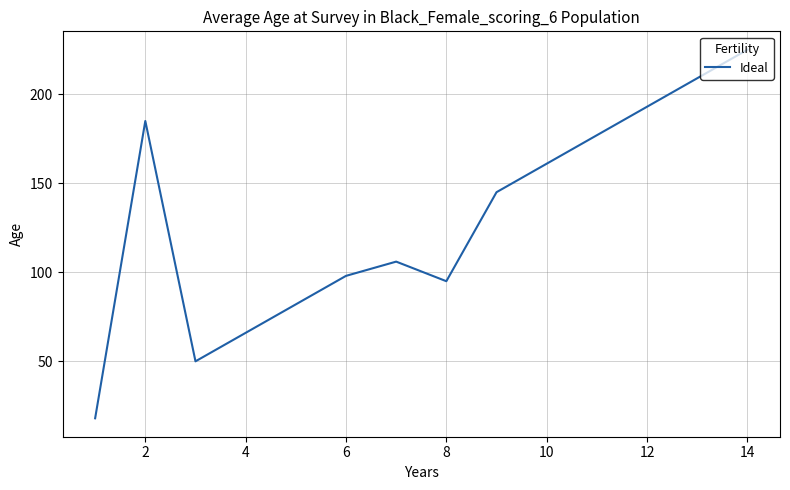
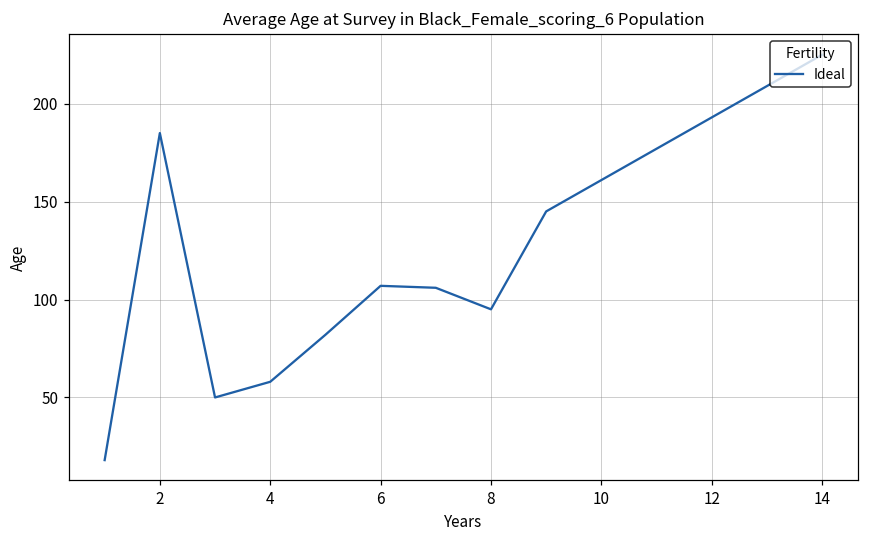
  {
    "2": 185,
-   "4": 66,
-   "6": 98,
+   "4": 58,
+   "6": 107,
    "8": 95,
    "10": 161,
    "12": 193
  }
